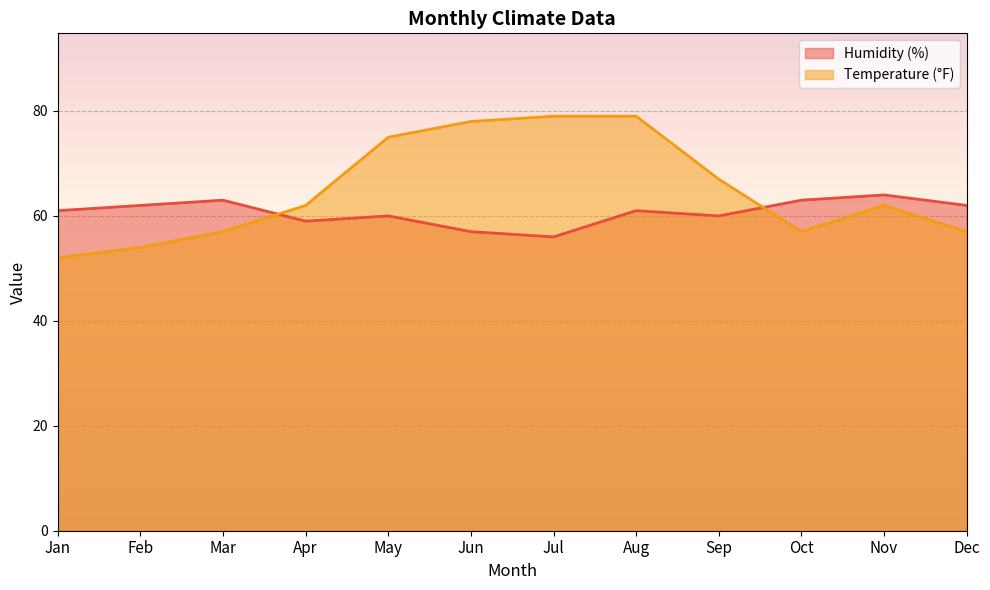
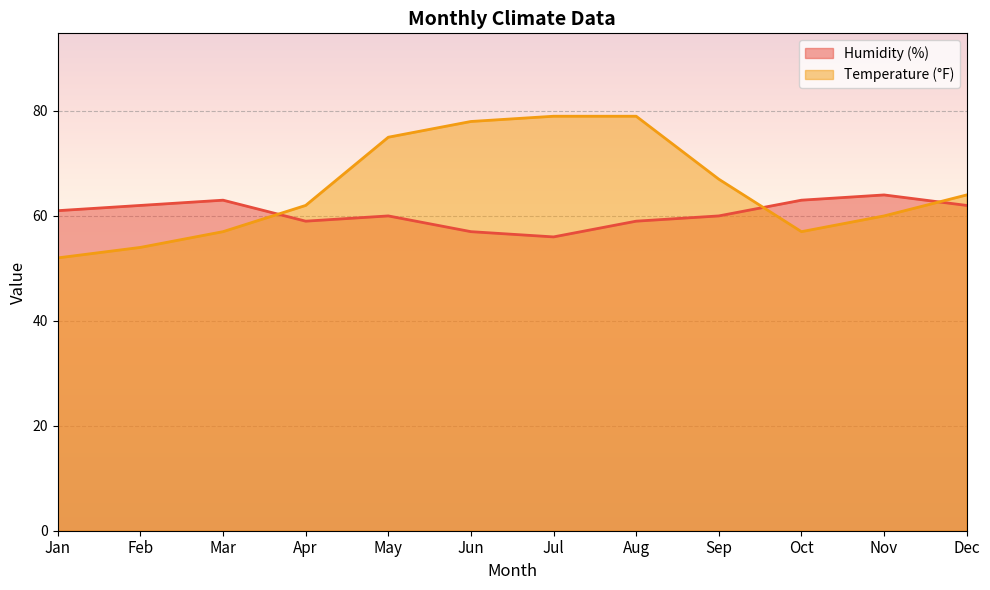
  {
    "Humidity (%)": {
      "Jan": 61,
      "Feb": 62,
      "Mar": 63,
      "Apr": 59,
      "May": 60,
      "Jun": 57,
      "Jul": 56,
-     "Aug": 61,
+     "Aug": 59,
      "Sep": 60,
      "Oct": 63,
      "Nov": 64,
      "Dec": 62
    },
    "Temperature (°F)": {
      "Jan": 52,
      "Feb": 54,
      "Mar": 57,
      "Apr": 62,
      "May": 75,
      "Jun": 78,
      "Jul": 79,
      "Aug": 79,
      "Sep": 67,
      "Oct": 57,
-     "Nov": 62,
-     "Dec": 57
+     "Nov": 60,
+     "Dec": 64
    }
  }
